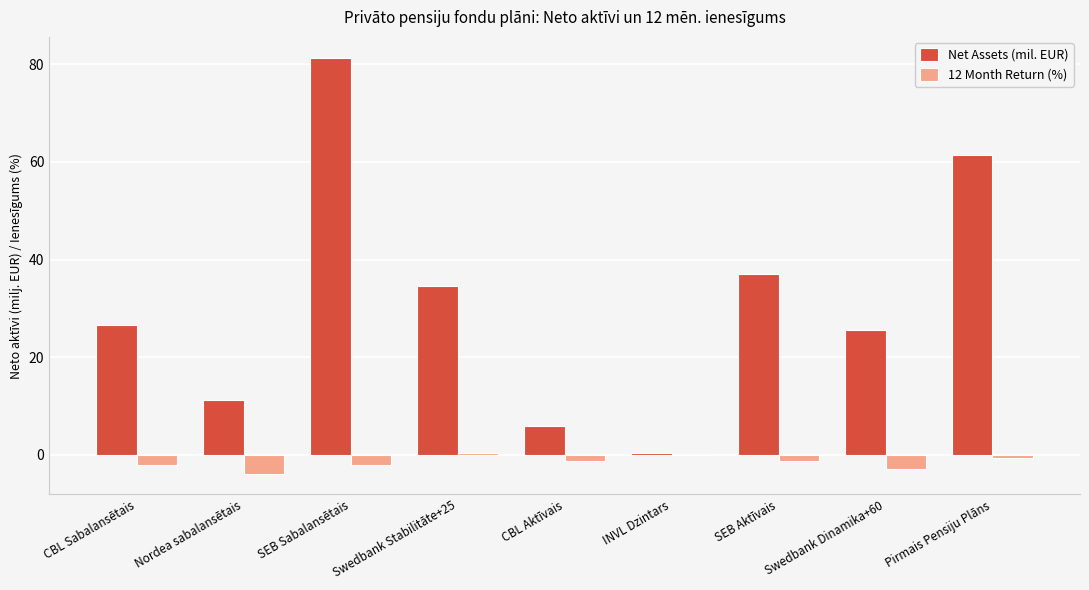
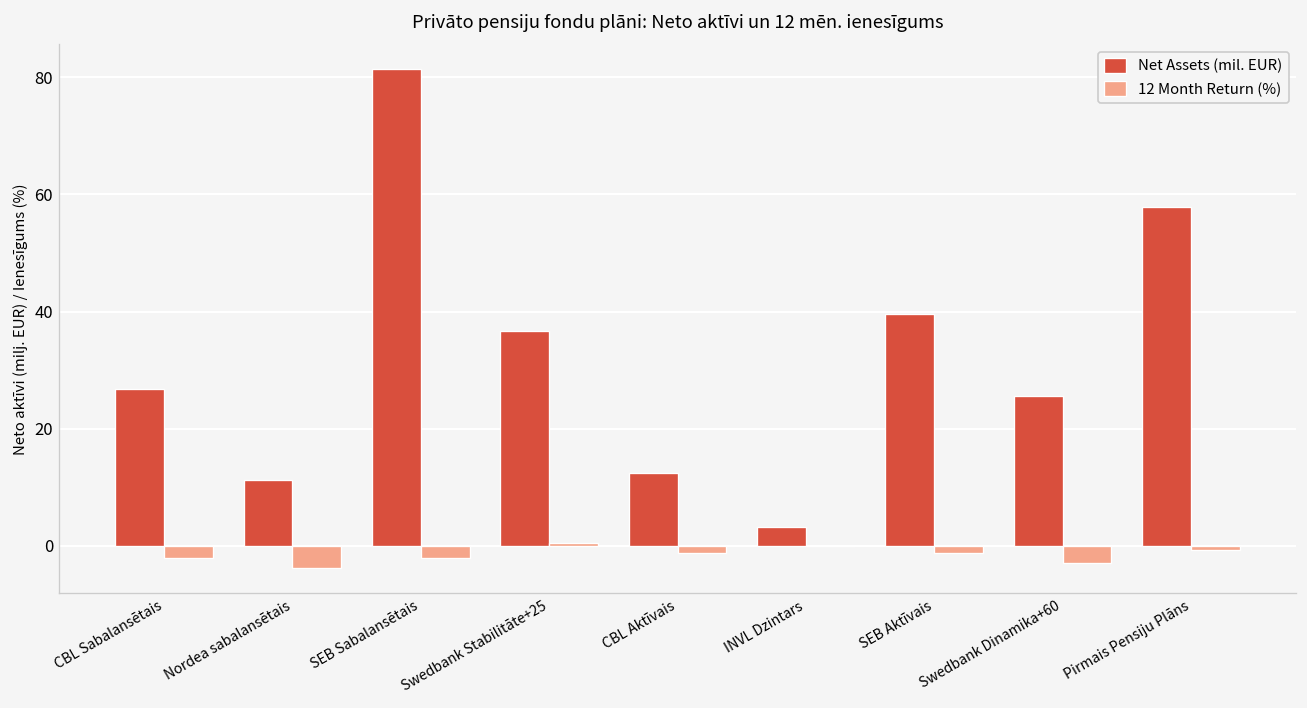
  {
    "Net Assets (mil. EUR)": {
      "CBL Sabalansētais": 27,
      "Nordea sabalansētais": 11,
      "SEB Sabalansētais": 81,
-     "Swedbank Stabilitāte+25": 35,
-     "CBL Aktīvais": 6,
-     "INVL Dzintars": 0,
-     "SEB Aktīvais": 37,
+     "Swedbank Stabilitāte+25": 37,
+     "CBL Aktīvais": 12,
+     "INVL Dzintars": 3,
+     "SEB Aktīvais": 40,
      "Swedbank Dinamika+60": 26,
-     "Pirmais Pensiju Plāns": 61
+     "Pirmais Pensiju Plāns": 58
    },
    "12 Month Return (%)": {
      "CBL Sabalansētais": -2,
      "Nordea sabalansētais": -4,
      "SEB Sabalansētais": -2,
      "CBL Aktīvais": -1,
      "SEB Aktīvais": -1,
      "Swedbank Dinamika+60": -3,
      "Pirmais Pensiju Plāns": -1
    }
  }
